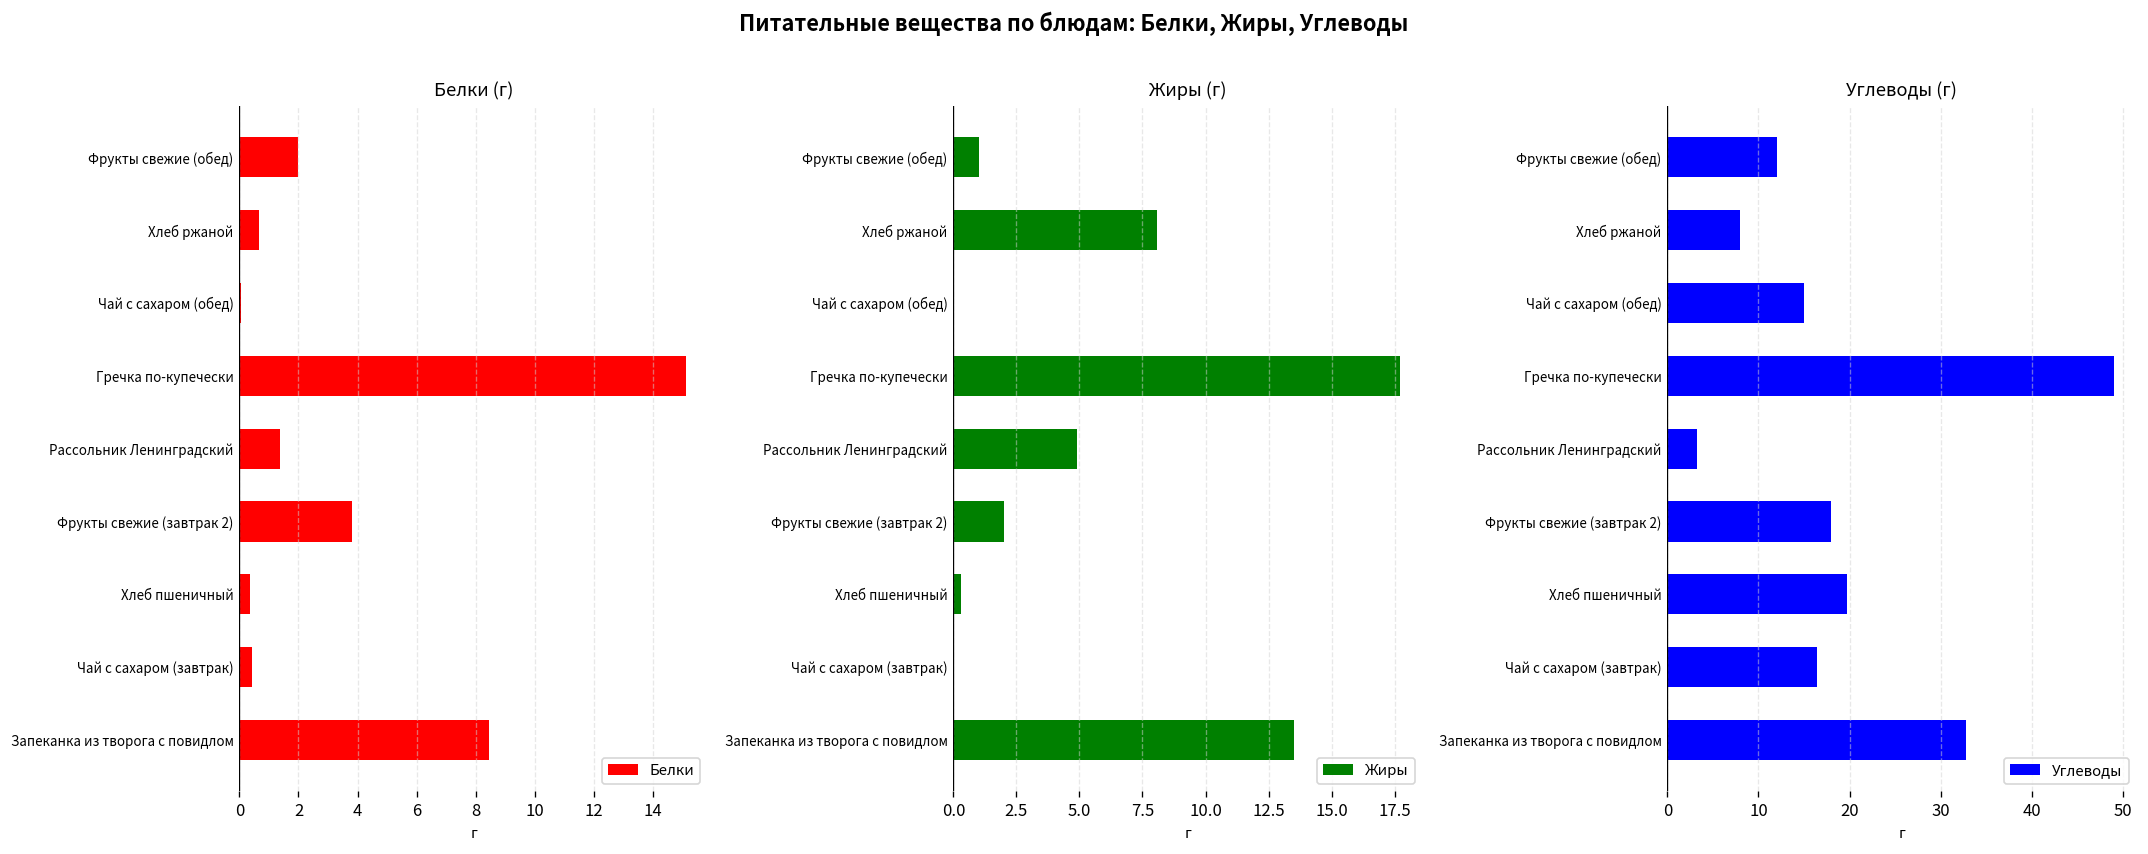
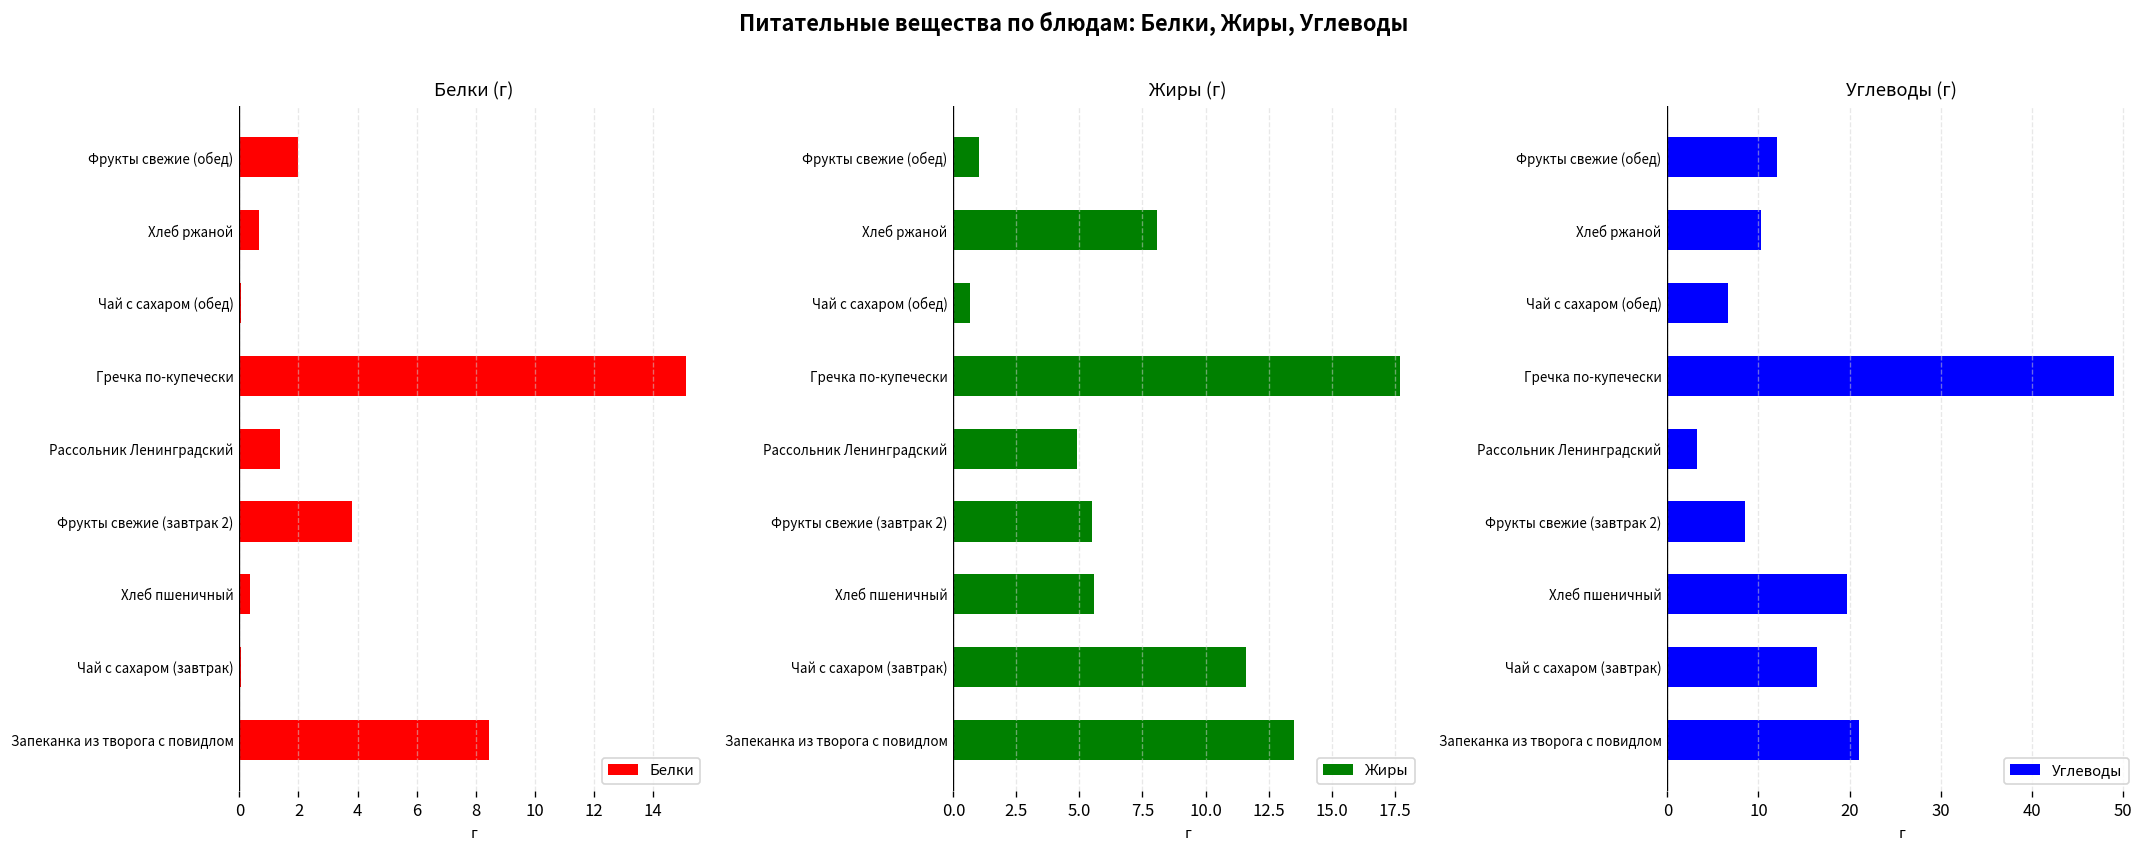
  {
    "Белки (г)": {
      "Фрукты свежие (обед)": 2.0,
      "Хлеб ржаной": 0.7,
      "Гречка по-купечески": 15.1,
      "Рассольник Ленинградский": 1.4,
      "Фрукты свежие (завтрак 2)": 3.8,
      "Хлеб пшеничный": 0.4,
-     "Чай с сахаром (завтрак)": 0.4,
+     "Чай с сахаром (завтрак)": 0.1,
      "Запеканка из творога с повидлом": 8.5
    },
    "Жиры (г)": {
      "Фрукты свежие (обед)": 1.0,
      "Хлеб ржаной": 8.1,
-     "Чай с сахаром (обед)": 0.0,
+     "Чай с сахаром (обед)": 0.7,
      "Гречка по-купечески": 17.7,
      "Рассольник Ленинградский": 4.9,
-     "Фрукты свежие (завтрак 2)": 2.0,
-     "Хлеб пшеничный": 0.3,
-     "Чай с сахаром (завтрак)": 0.0,
+     "Фрукты свежие (завтрак 2)": 5.5,
+     "Хлеб пшеничный": 5.6,
+     "Чай с сахаром (завтрак)": 11.6,
      "Запеканка из творога с повидлом": 13.5
    },
    "Углеводы (г)": {
      "Фрукты свежие (обед)": 12,
-     "Хлеб ржаной": 8,
-     "Чай с сахаром (обед)": 15,
+     "Хлеб ржаной": 10,
+     "Чай с сахаром (обед)": 7,
      "Гречка по-купечески": 49,
      "Рассольник Ленинградский": 3,
-     "Фрукты свежие (завтрак 2)": 18,
+     "Фрукты свежие (завтрак 2)": 9,
      "Хлеб пшеничный": 20,
      "Чай с сахаром (завтрак)": 16,
-     "Запеканка из творога с повидлом": 33
+     "Запеканка из творога с повидлом": 21
    }
  }
